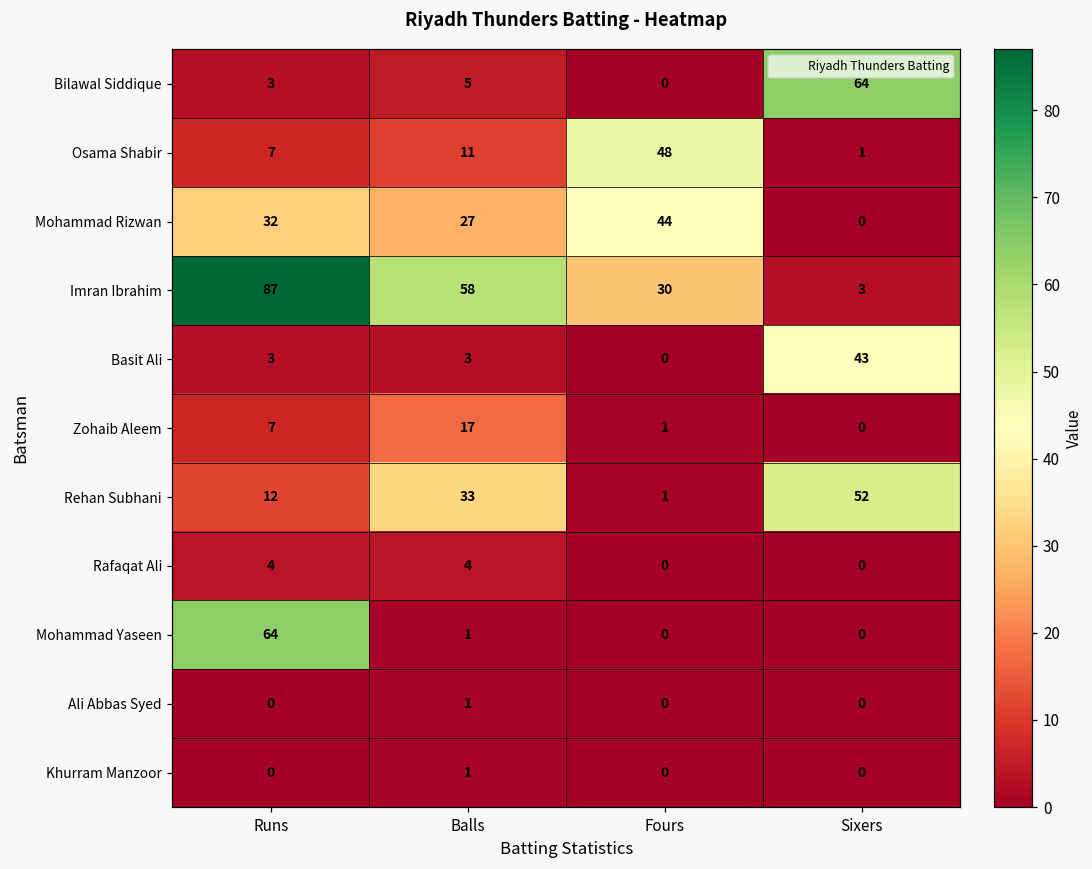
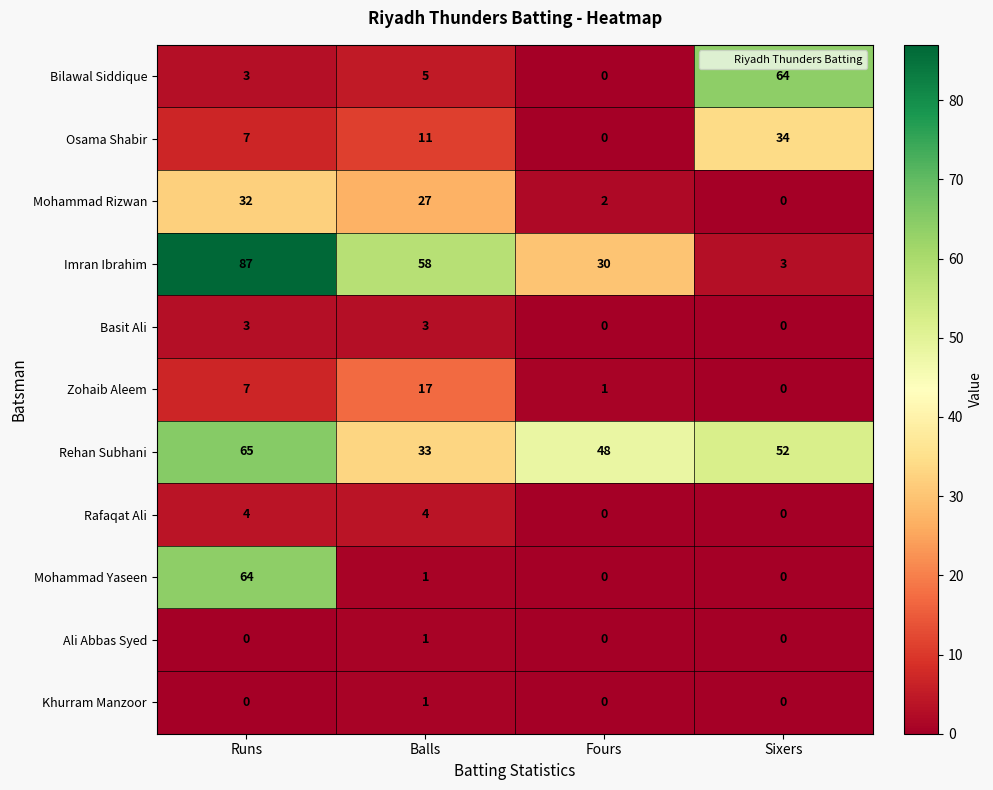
  {
    "Bilawal Siddique": {
      "Runs": 3,
      "Balls": 5,
      "Fours": 0,
      "Sixers": 64
    },
    "Osama Shabir": {
      "Runs": 7,
      "Balls": 11,
-     "Fours": 48,
-     "Sixers": 1
+     "Fours": 0,
+     "Sixers": 34
    },
    "Mohammad Rizwan": {
      "Runs": 32,
      "Balls": 27,
-     "Fours": 44,
+     "Fours": 2,
      "Sixers": 0
    },
    "Imran Ibrahim": {
      "Runs": 87,
      "Balls": 58,
      "Fours": 30,
      "Sixers": 3
    },
    "Basit Ali": {
      "Runs": 3,
      "Balls": 3,
      "Fours": 0,
-     "Sixers": 43
+     "Sixers": 0
    },
    "Zohaib Aleem": {
      "Runs": 7,
      "Balls": 17,
      "Fours": 1,
      "Sixers": 0
    },
    "Rehan Subhani": {
-     "Runs": 12,
+     "Runs": 65,
      "Balls": 33,
-     "Fours": 1,
+     "Fours": 48,
      "Sixers": 52
    },
    "Rafaqat Ali": {
      "Runs": 4,
      "Balls": 4,
      "Fours": 0,
      "Sixers": 0
    },
    "Mohammad Yaseen": {
      "Runs": 64,
      "Balls": 1,
      "Fours": 0,
      "Sixers": 0
    },
    "Ali Abbas Syed": {
      "Runs": 0,
      "Balls": 1,
      "Fours": 0,
      "Sixers": 0
    },
    "Khurram Manzoor": {
      "Runs": 0,
      "Balls": 1,
      "Fours": 0,
      "Sixers": 0
    }
  }
